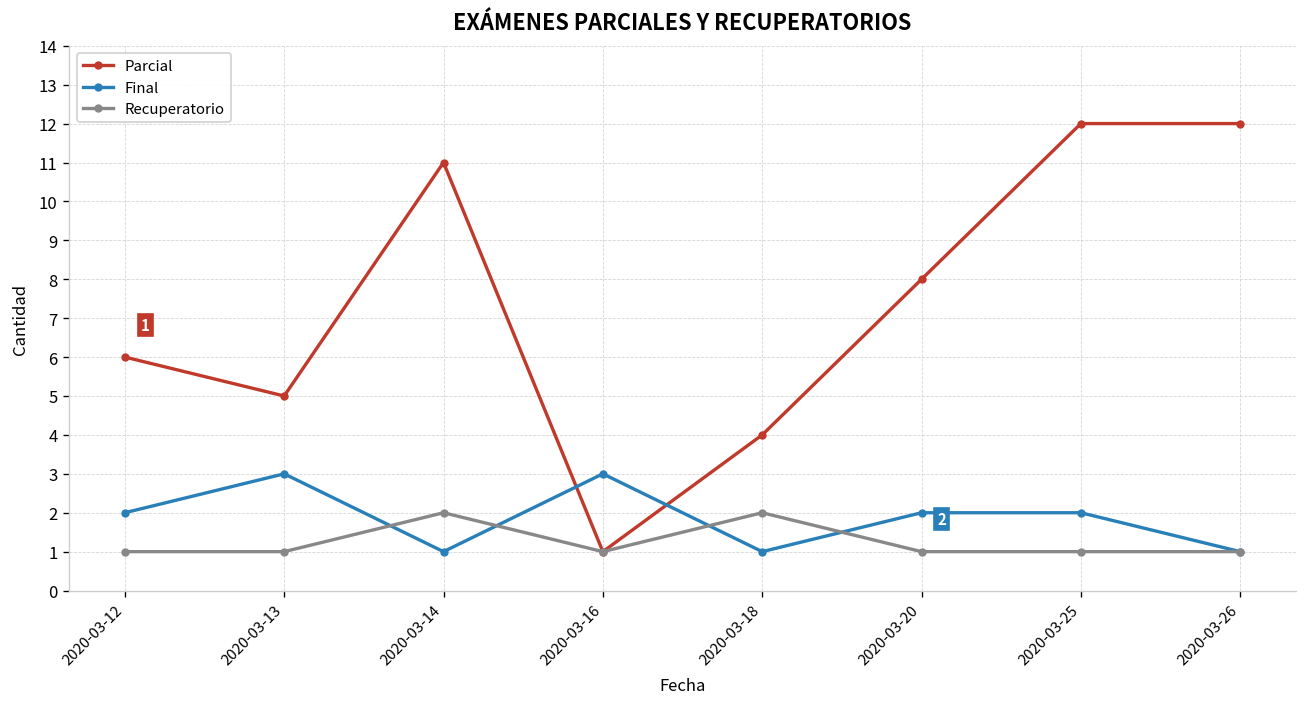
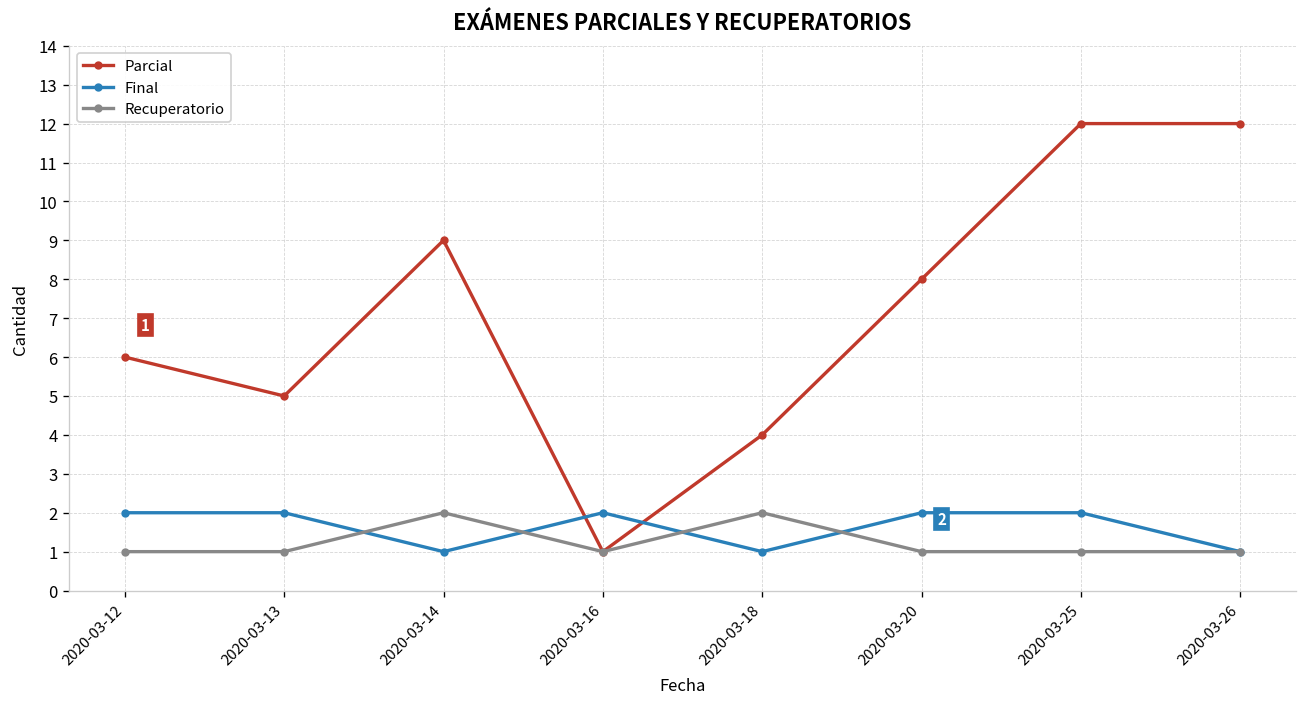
  {
    "Parcial": {
      "2020-03-13": 5,
-     "2020-03-14": 11,
+     "2020-03-14": 9,
      "2020-03-18": 4,
      "2020-03-20": 8,
      "2020-03-25": 12,
      "2020-03-26": 12
    },
    "Final": {
      "2020-03-12": 2,
-     "2020-03-13": 3,
+     "2020-03-13": 2,
      "2020-03-14": 1,
-     "2020-03-16": 3,
+     "2020-03-16": 2,
      "2020-03-18": 1,
      "2020-03-25": 2
    },
    "Recuperatorio": {
      "2020-03-12": 1,
      "2020-03-13": 1,
      "2020-03-14": 2,
      "2020-03-18": 2,
      "2020-03-20": 1,
      "2020-03-25": 1
    }
  }
